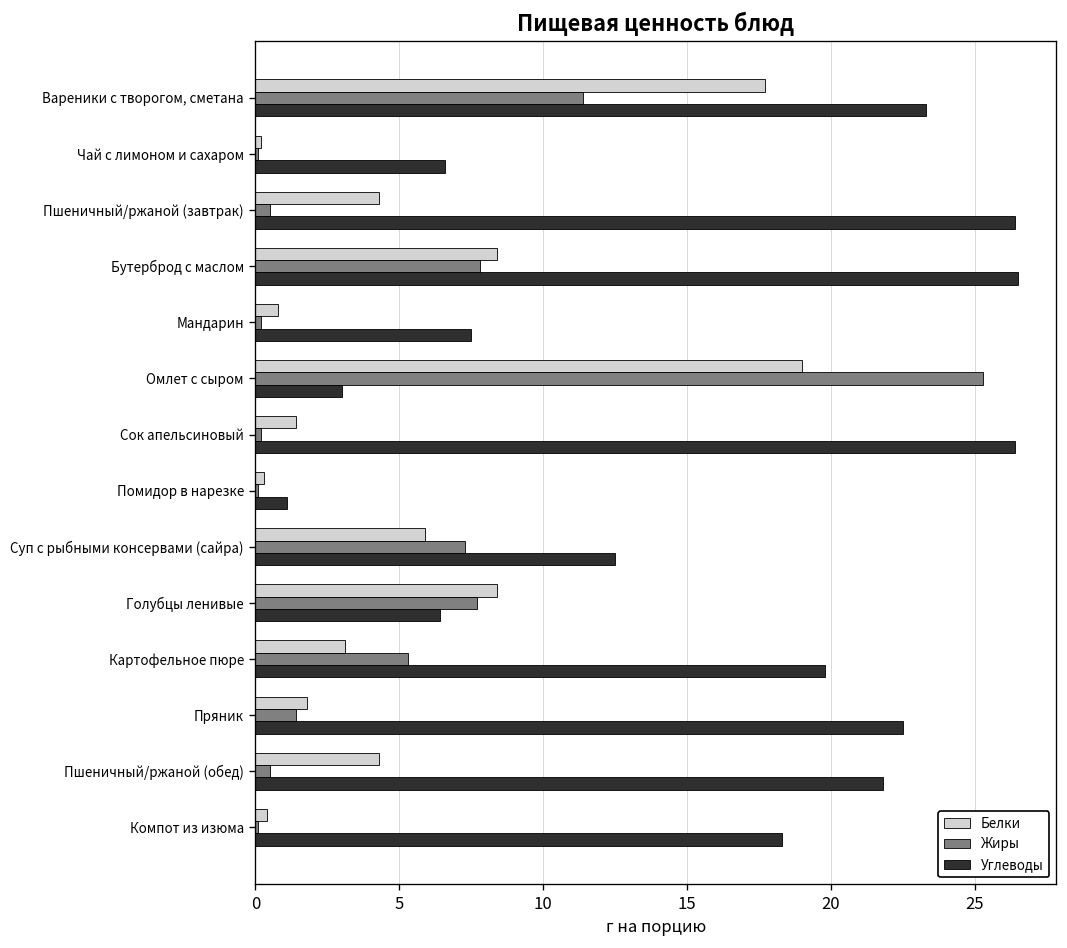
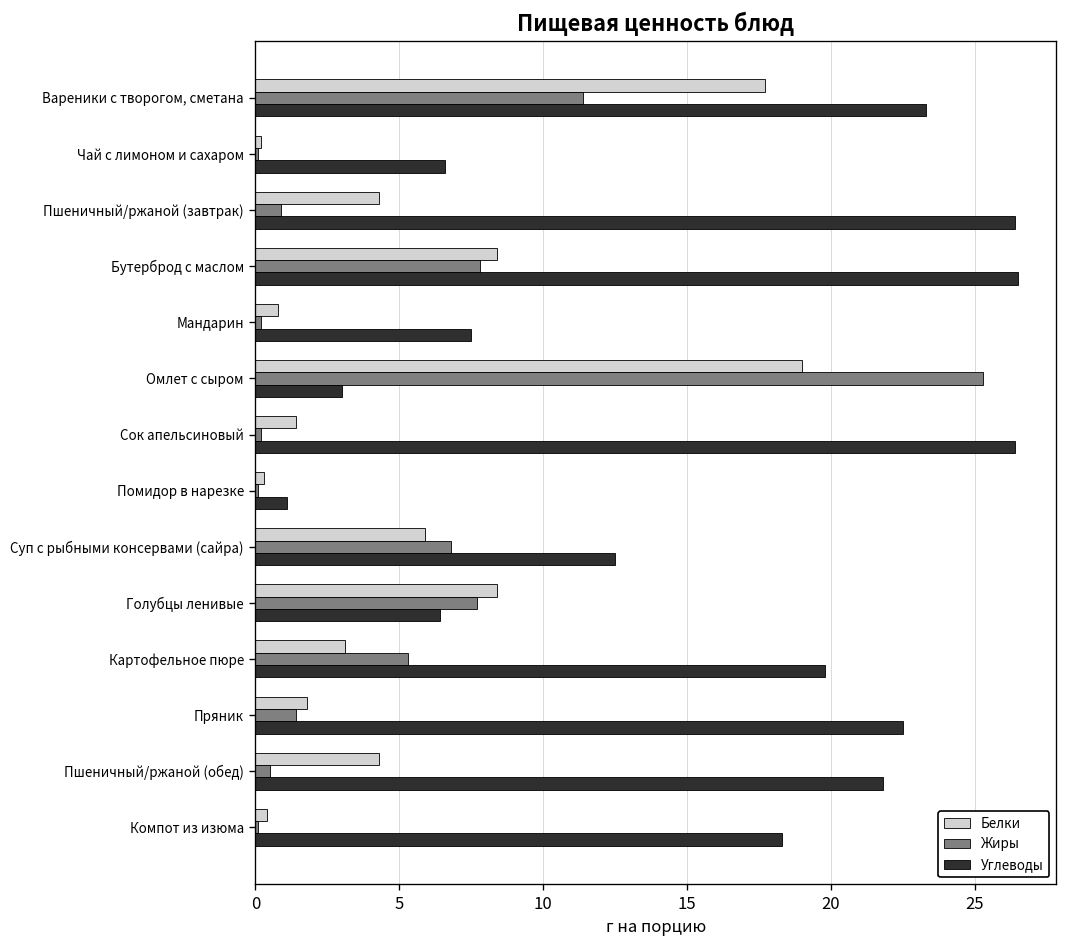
  {
    "Белки": {
      "Вареники с творогом, сметана": 17.7,
      "Чай с лимоном и сахаром": 0.2,
      "Пшеничный/ржаной (завтрак)": 4.3,
      "Бутерброд с маслом": 8.4,
      "Мандарин": 0.8,
      "Омлет с сыром": 19.0,
      "Сок апельсиновый": 1.4,
      "Помидор в нарезке": 0.3,
      "Суп с рыбными консервами (сайра)": 5.9,
      "Голубцы ленивые": 8.4,
      "Картофельное пюре": 3.1,
      "Пряник": 1.8,
      "Пшеничный/ржаной (обед)": 4.3,
      "Компот из изюма": 0.4
    },
    "Жиры": {
      "Вареники с творогом, сметана": 11.4,
-     "Пшеничный/ржаной (завтрак)": 0.5,
+     "Пшеничный/ржаной (завтрак)": 0.9,
      "Бутерброд с маслом": 7.8,
      "Мандарин": 0.2,
      "Омлет с сыром": 25.3,
      "Сок апельсиновый": 0.2,
-     "Суп с рыбными консервами (сайра)": 7.3,
+     "Суп с рыбными консервами (сайра)": 6.8,
      "Голубцы ленивые": 7.7,
      "Картофельное пюре": 5.3,
      "Пряник": 1.4,
      "Пшеничный/ржаной (обед)": 0.5
    },
    "Углеводы": {
      "Вареники с творогом, сметана": 23.3,
      "Чай с лимоном и сахаром": 6.6,
      "Пшеничный/ржаной (завтрак)": 26.4,
      "Бутерброд с маслом": 26.5,
      "Мандарин": 7.5,
      "Омлет с сыром": 3.0,
      "Сок апельсиновый": 26.4,
      "Помидор в нарезке": 1.1,
      "Суп с рыбными консервами (сайра)": 12.5,
      "Голубцы ленивые": 6.4,
      "Картофельное пюре": 19.8,
      "Пряник": 22.5,
      "Пшеничный/ржаной (обед)": 21.8,
      "Компот из изюма": 18.3
    }
  }
